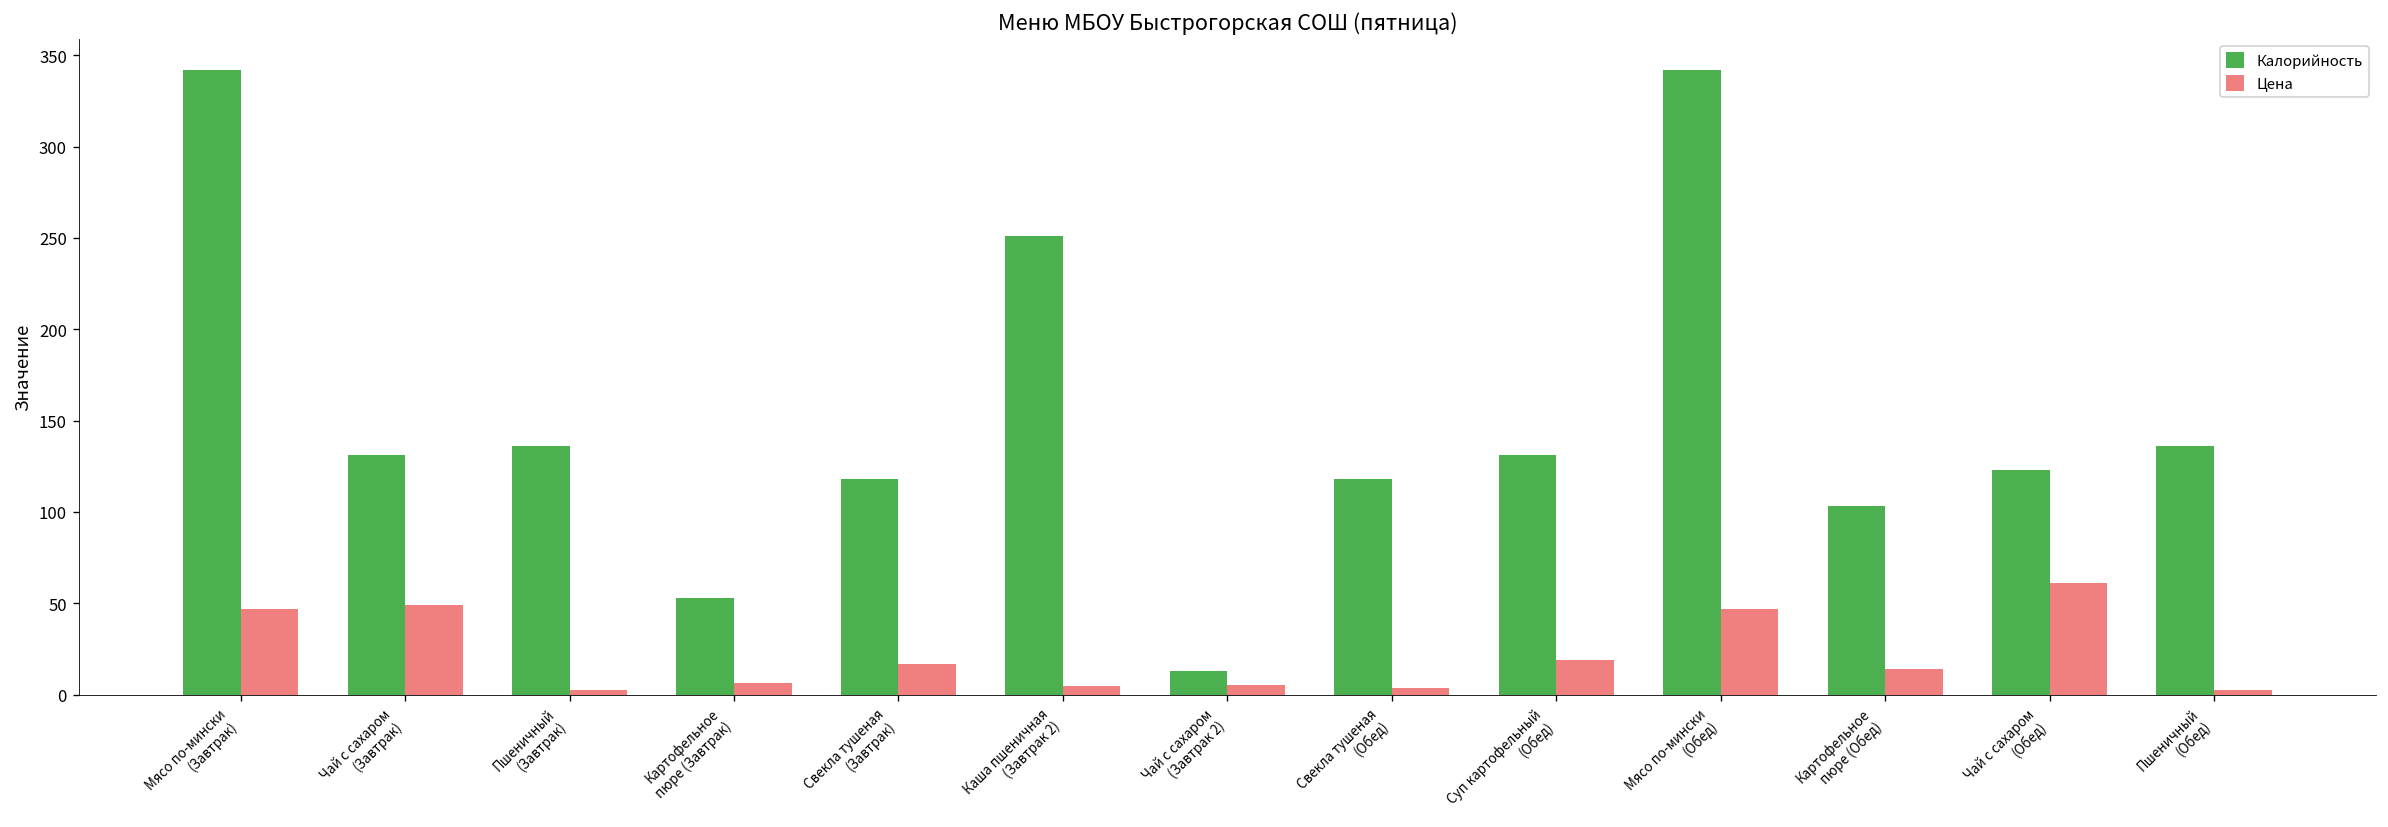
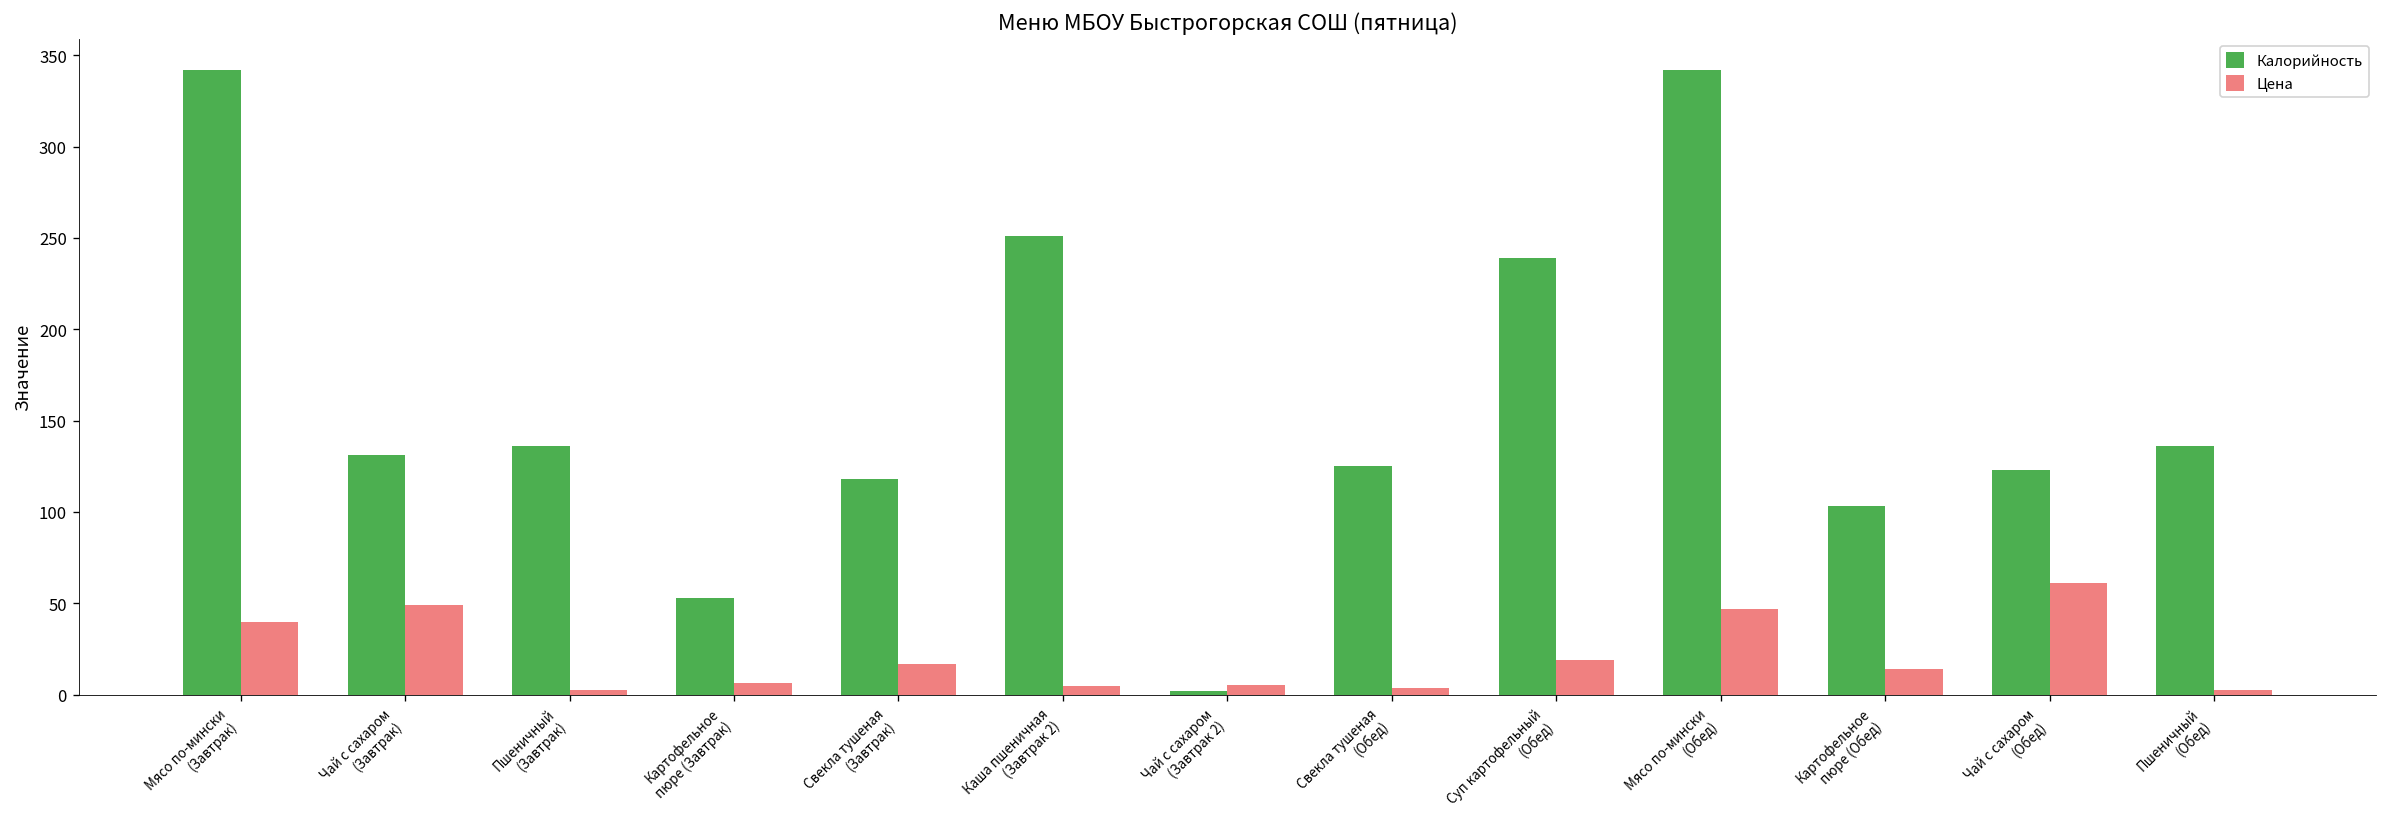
  {
    "Калорийность": {
      "Мясо по-мински (Завтрак)": 342,
      "Чай с сахаром (Завтрак)": 131,
      "Пшеничный (Завтрак)": 136,
      "Картофельное пюре (Завтрак)": 53,
      "Свекла тушеная (Завтрак)": 118,
      "Каша пшеничная (Завтрак 2)": 251,
-     "Чай с сахаром (Завтрак 2)": 13,
-     "Свекла тушеная (Обед)": 118,
-     "Суп картофельный (Обед)": 131,
+     "Чай с сахаром (Завтрак 2)": 2,
+     "Свекла тушеная (Обед)": 125,
+     "Суп картофельный (Обед)": 239,
      "Мясо по-мински (Обед)": 342,
      "Картофельное пюре (Обед)": 103,
      "Чай с сахаром (Обед)": 123,
      "Пшеничный (Обед)": 136
    },
    "Цена": {
-     "Мясо по-мински (Завтрак)": 47,
+     "Мясо по-мински (Завтрак)": 40,
      "Чай с сахаром (Завтрак)": 49,
      "Пшеничный (Завтрак)": 2,
      "Картофельное пюре (Завтрак)": 7,
      "Свекла тушеная (Завтрак)": 17,
      "Каша пшеничная (Завтрак 2)": 5,
      "Чай с сахаром (Завтрак 2)": 5,
      "Свекла тушеная (Обед)": 4,
      "Суп картофельный (Обед)": 19,
      "Мясо по-мински (Обед)": 47,
      "Картофельное пюре (Обед)": 14,
      "Чай с сахаром (Обед)": 61,
      "Пшеничный (Обед)": 2
    }
  }
